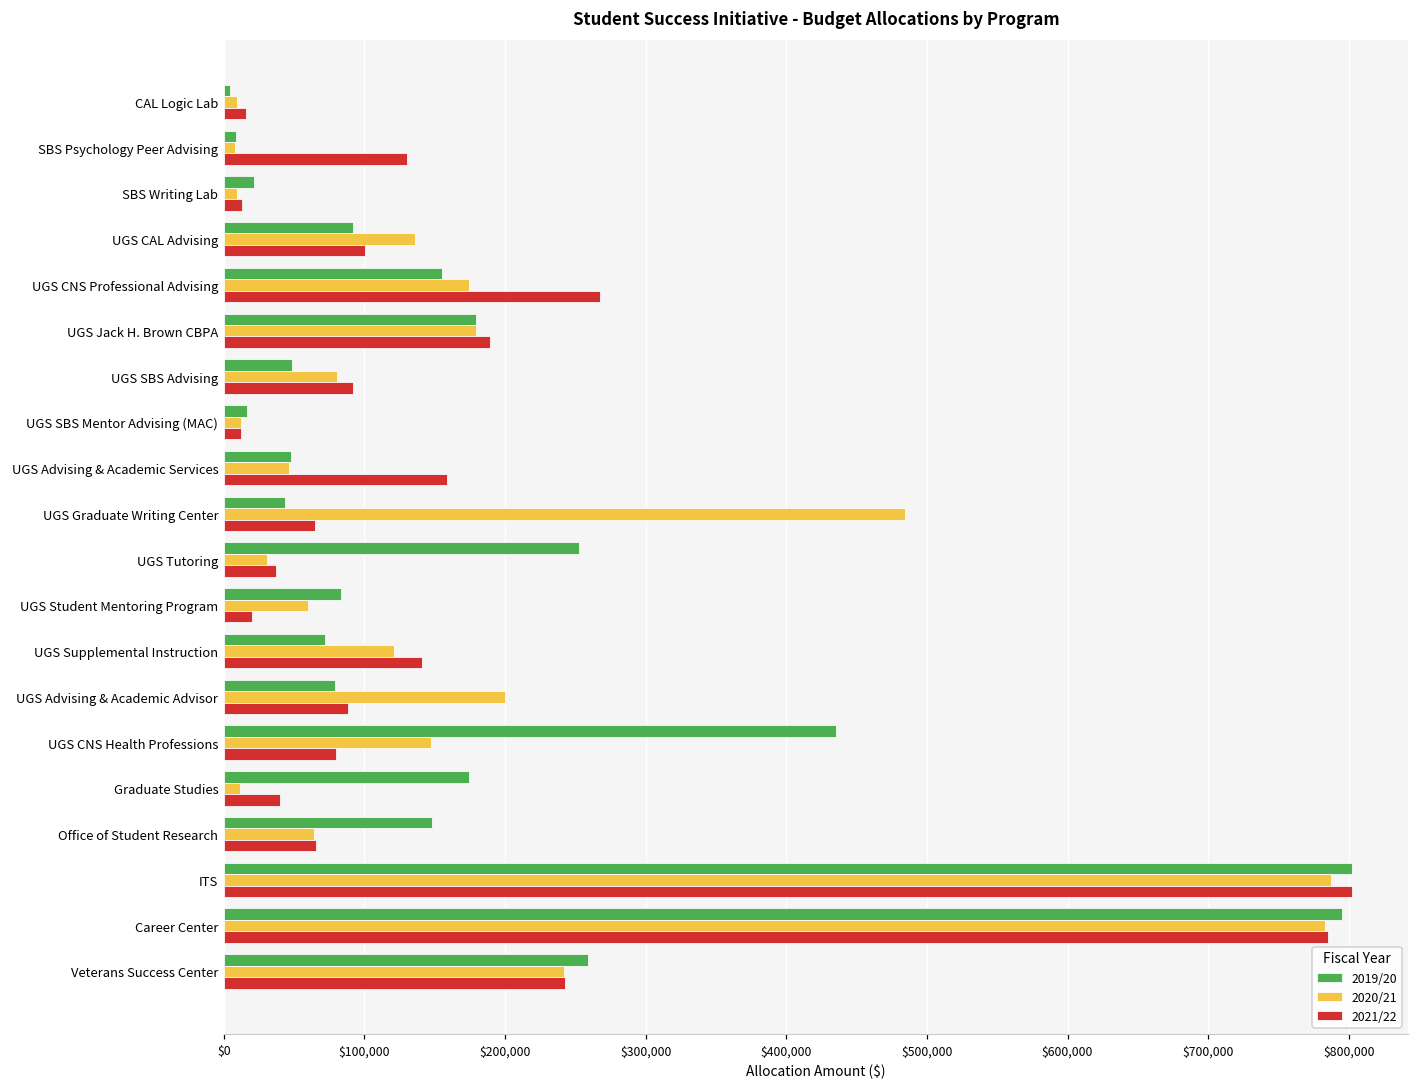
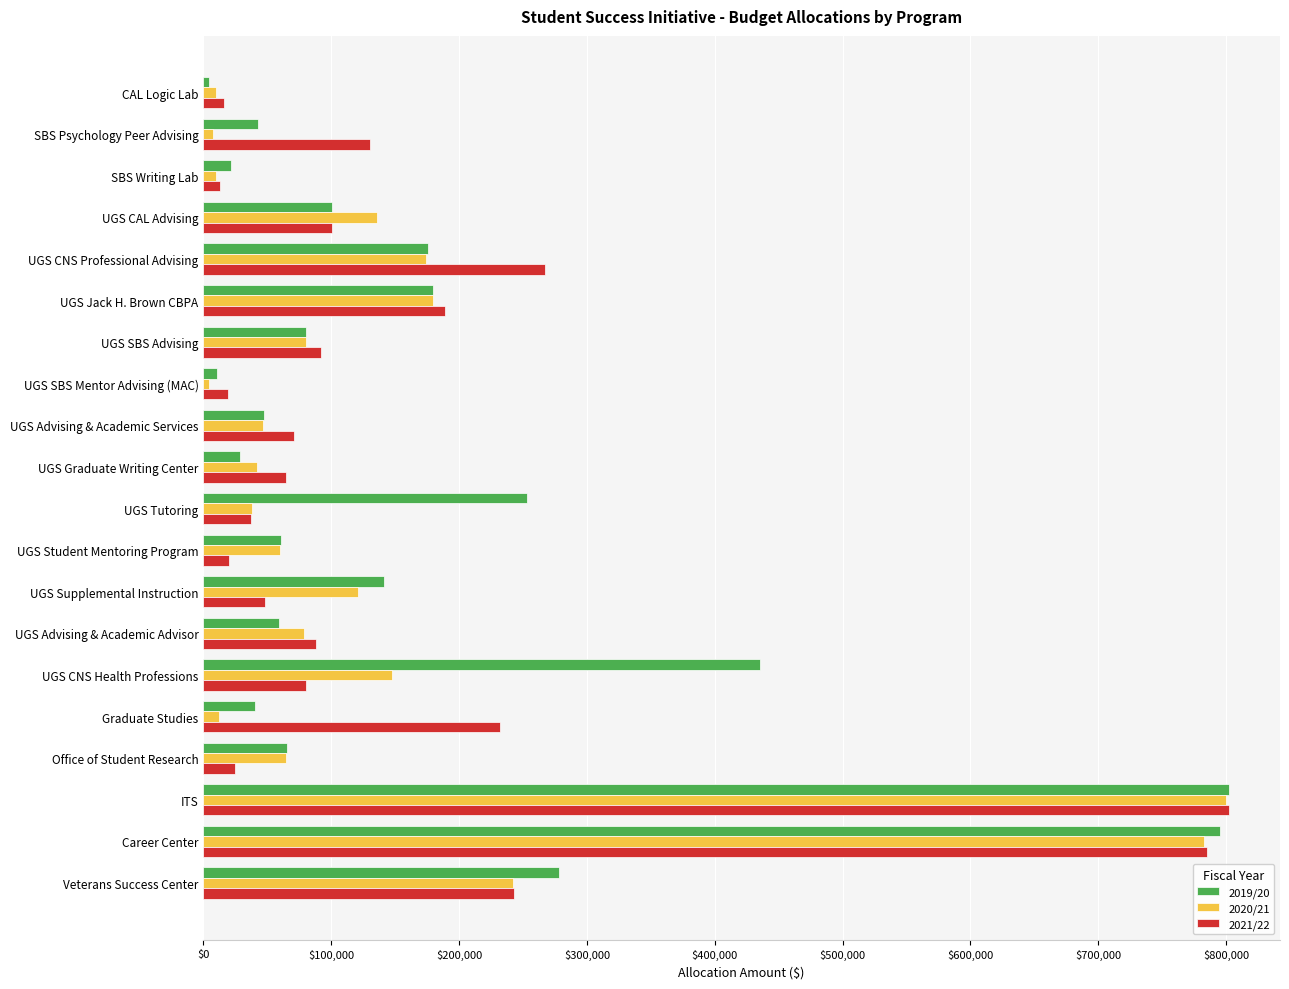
  {
    "2019/20": {
      "CAL Logic Lab": "$4,000",
-     "SBS Psychology Peer Advising": "$9,000",
+     "SBS Psychology Peer Advising": "$43,000",
      "SBS Writing Lab": "$22,000",
-     "UGS CAL Advising": "$92,000",
-     "UGS CNS Professional Advising": "$156,000",
+     "UGS CAL Advising": "$101,000",
+     "UGS CNS Professional Advising": "$175,000",
      "UGS Jack H. Brown CBPA": "$179,000",
-     "UGS SBS Advising": "$49,000",
-     "UGS SBS Mentor Advising (MAC)": "$17,000",
+     "UGS SBS Advising": "$80,000",
+     "UGS SBS Mentor Advising (MAC)": "$10,000",
      "UGS Advising & Academic Services": "$48,000",
-     "UGS Graduate Writing Center": "$43,000",
+     "UGS Graduate Writing Center": "$29,000",
      "UGS Tutoring": "$253,000",
-     "UGS Student Mentoring Program": "$84,000",
-     "UGS Supplemental Instruction": "$72,000",
-     "UGS Advising & Academic Advisor": "$79,000",
+     "UGS Student Mentoring Program": "$61,000",
+     "UGS Supplemental Instruction": "$141,000",
+     "UGS Advising & Academic Advisor": "$59,000",
      "UGS CNS Health Professions": "$435,000",
-     "Graduate Studies": "$174,000",
-     "Office of Student Research": "$148,000",
+     "Graduate Studies": "$40,000",
+     "Office of Student Research": "$66,000",
      "ITS": "$802,000",
      "Career Center": "$795,000",
-     "Veterans Success Center": "$259,000"
+     "Veterans Success Center": "$278,000"
    },
    "2020/21": {
      "CAL Logic Lab": "$10,000",
      "SBS Psychology Peer Advising": "$8,000",
      "SBS Writing Lab": "$10,000",
      "UGS CAL Advising": "$136,000",
      "UGS CNS Professional Advising": "$174,000",
      "UGS Jack H. Brown CBPA": "$179,000",
      "UGS SBS Advising": "$80,000",
-     "UGS SBS Mentor Advising (MAC)": "$12,000",
+     "UGS SBS Mentor Advising (MAC)": "$5,000",
      "UGS Advising & Academic Services": "$46,000",
-     "UGS Graduate Writing Center": "$485,000",
-     "UGS Tutoring": "$31,000",
+     "UGS Graduate Writing Center": "$42,000",
+     "UGS Tutoring": "$38,000",
      "UGS Student Mentoring Program": "$60,000",
      "UGS Supplemental Instruction": "$121,000",
-     "UGS Advising & Academic Advisor": "$200,000",
+     "UGS Advising & Academic Advisor": "$79,000",
      "UGS CNS Health Professions": "$148,000",
      "Graduate Studies": "$12,000",
      "Office of Student Research": "$65,000",
-     "ITS": "$788,000",
+     "ITS": "$800,000",
      "Career Center": "$783,000",
      "Veterans Success Center": "$242,000"
    },
    "2021/22": {
      "CAL Logic Lab": "$16,000",
      "SBS Psychology Peer Advising": "$130,000",
      "SBS Writing Lab": "$13,000",
      "UGS CAL Advising": "$101,000",
      "UGS CNS Professional Advising": "$268,000",
      "UGS Jack H. Brown CBPA": "$189,000",
      "UGS SBS Advising": "$92,000",
-     "UGS SBS Mentor Advising (MAC)": "$12,000",
-     "UGS Advising & Academic Services": "$159,000",
+     "UGS SBS Mentor Advising (MAC)": "$19,000",
+     "UGS Advising & Academic Services": "$71,000",
      "UGS Graduate Writing Center": "$65,000",
      "UGS Tutoring": "$37,000",
      "UGS Student Mentoring Program": "$20,000",
-     "UGS Supplemental Instruction": "$141,000",
+     "UGS Supplemental Instruction": "$48,000",
      "UGS Advising & Academic Advisor": "$88,000",
      "UGS CNS Health Professions": "$80,000",
-     "Graduate Studies": "$40,000",
-     "Office of Student Research": "$66,000",
+     "Graduate Studies": "$232,000",
+     "Office of Student Research": "$25,000",
      "ITS": "$802,000",
      "Career Center": "$785,000",
      "Veterans Success Center": "$243,000"
    }
  }
